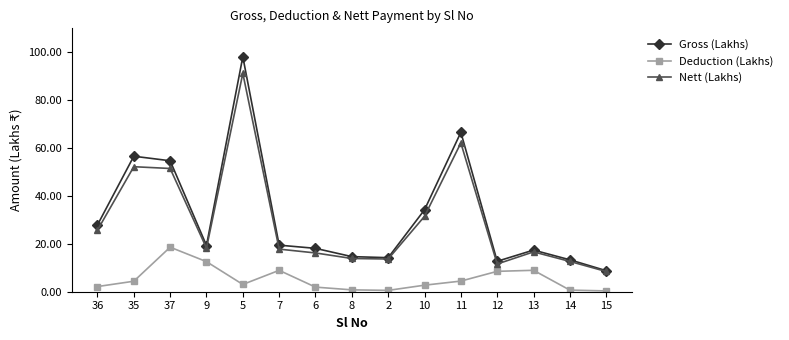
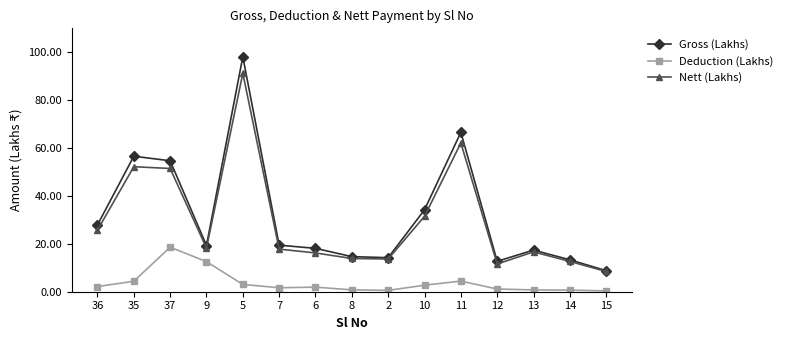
  {
    "Deduction (Lakhs)": {
      "36": 2,
      "35": 4,
      "37": 19,
      "9": 13,
      "5": 3,
-     "7": 9,
+     "7": 2,
      "6": 2,
      "8": 1,
      "2": 1,
      "10": 3,
      "11": 4,
-     "12": 9,
-     "13": 9,
+     "12": 1,
+     "13": 1,
      "14": 1,
      "15": 0
    }
  }
